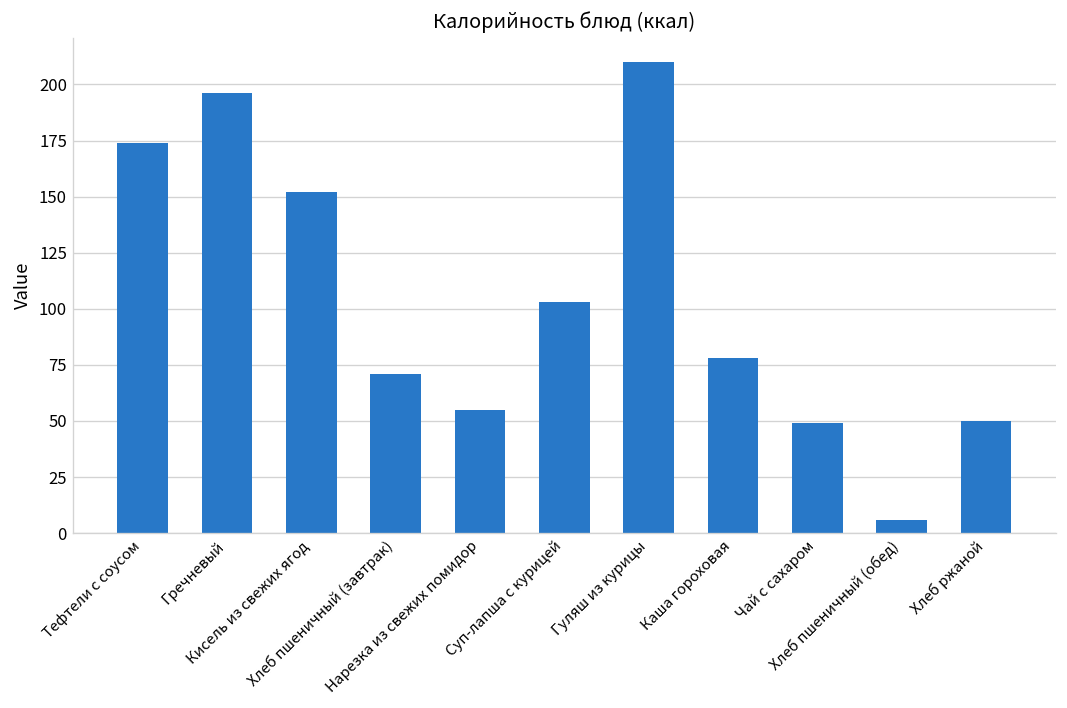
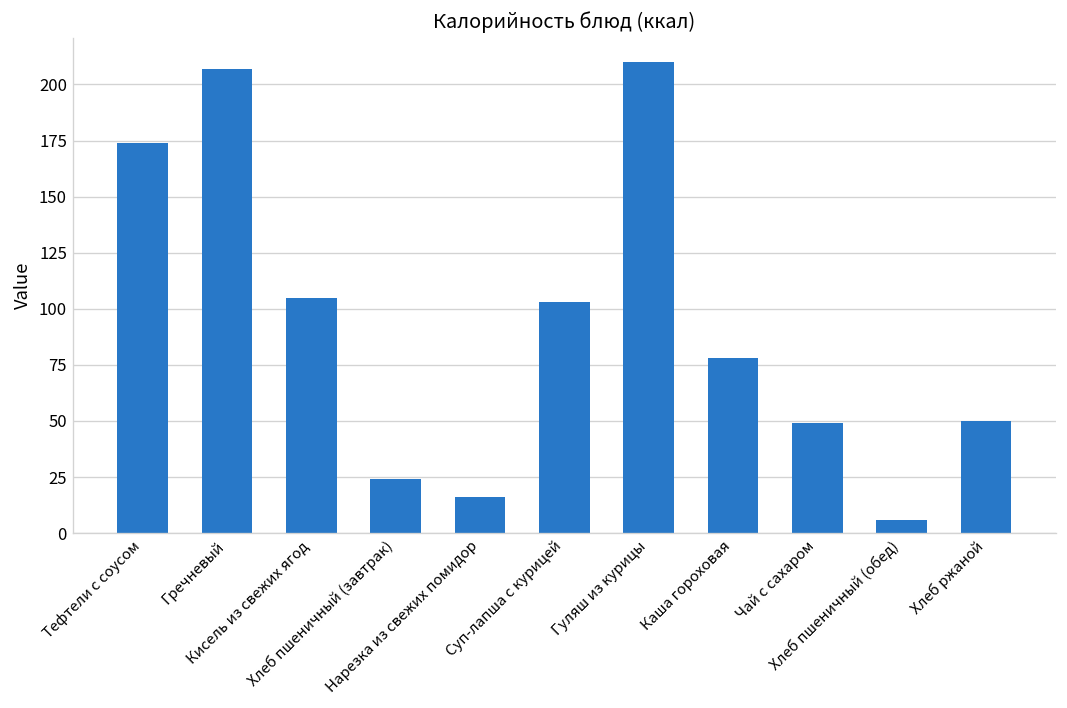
  {
    "Тефтели с соусом": 174,
-   "Гречневый": 196,
-   "Кисель из свежих ягод": 152,
-   "Хлеб пшеничный (завтрак)": 71,
-   "Нарезка из свежих помидор": 55,
+   "Гречневый": 207,
+   "Кисель из свежих ягод": 105,
+   "Хлеб пшеничный (завтрак)": 24,
+   "Нарезка из свежих помидор": 16,
    "Суп-лапша с курицей": 103,
    "Гуляш из курицы": 210,
    "Каша гороховая": 78,
    "Чай с сахаром": 49,
    "Хлеб пшеничный (обед)": 6,
    "Хлеб ржаной": 50
  }
